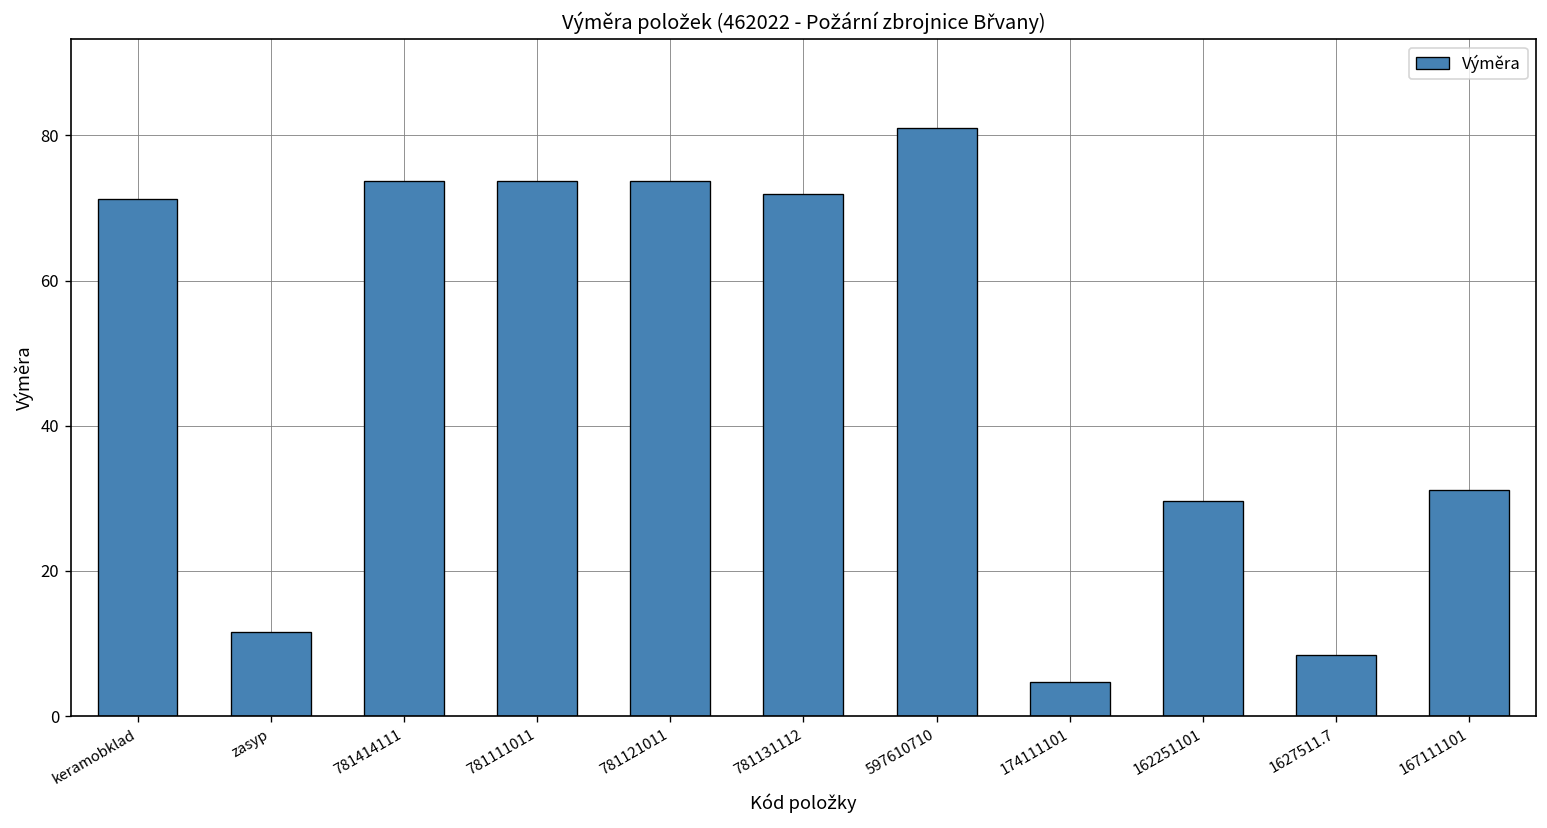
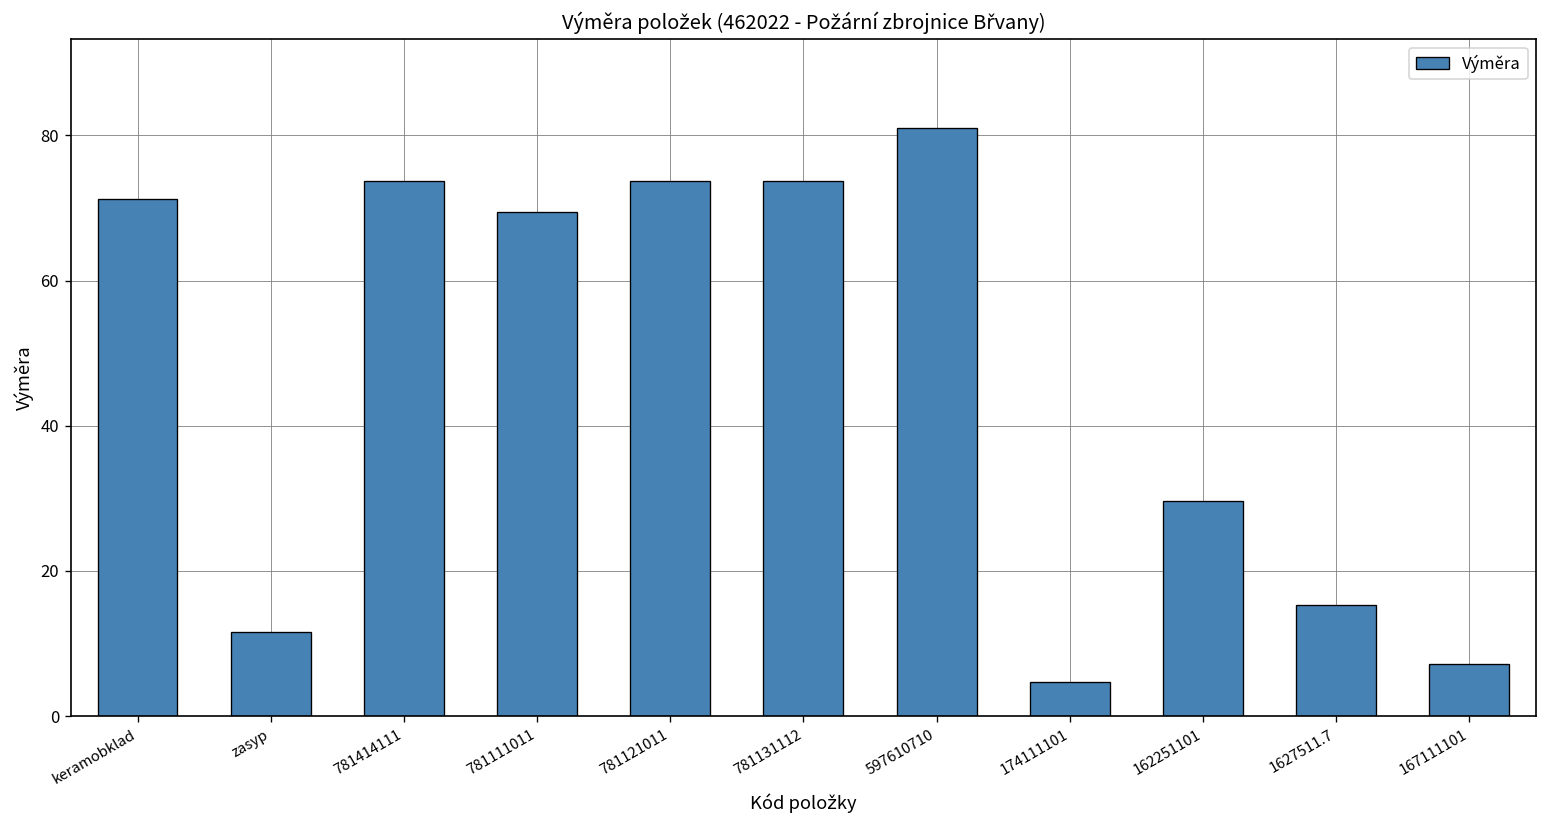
  {
    "keramobklad": 71,
    "zasyp": 12,
    "781414111": 74,
-   "781111011": 74,
+   "781111011": 69,
    "781121011": 74,
-   "781131112": 72,
+   "781131112": 74,
    "597610710": 81,
    "174111101": 5,
    "162251101": 30,
-   "1627511.7": 8,
-   "167111101": 31
+   "1627511.7": 15,
+   "167111101": 7
  }
